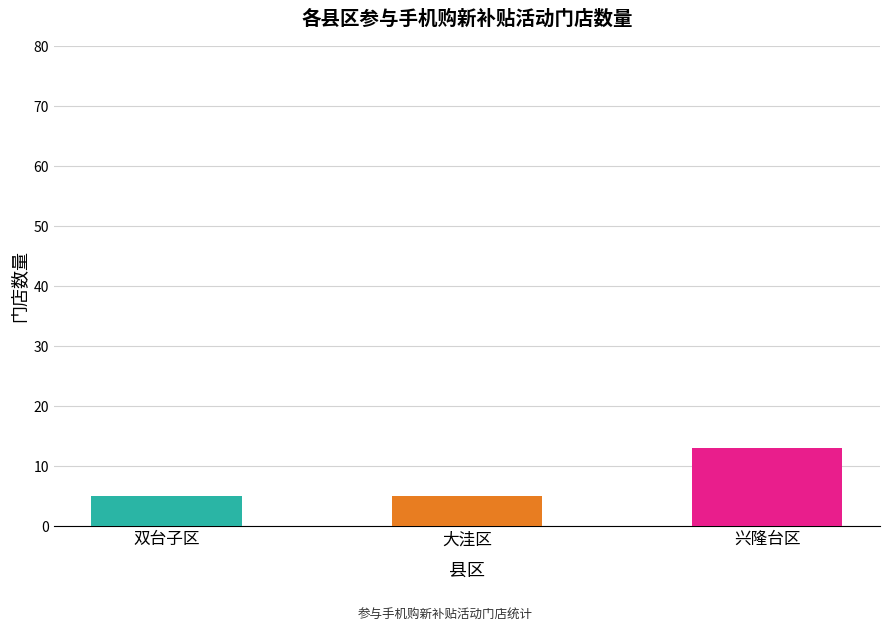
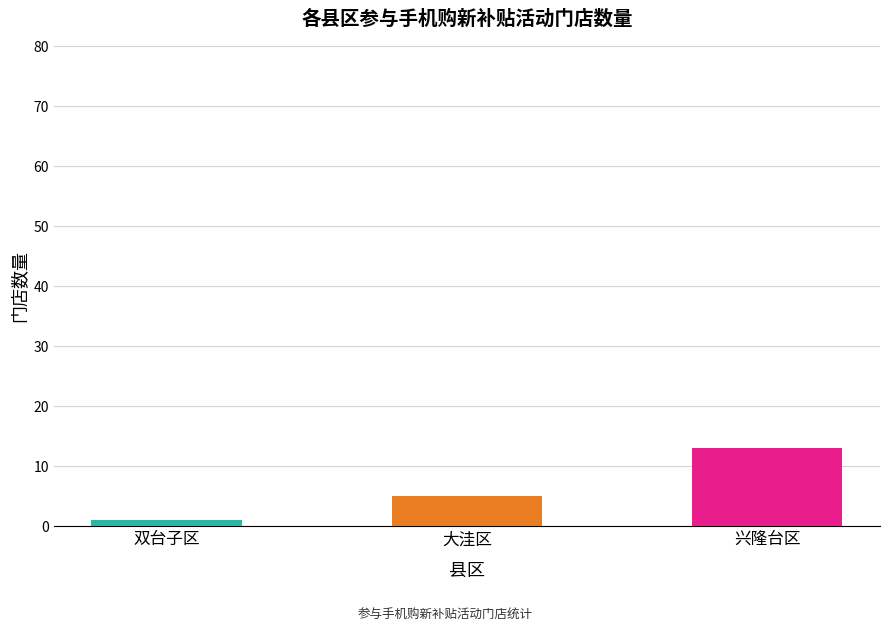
  {
-   "双台子区": 5,
+   "双台子区": 1,
    "大洼区": 5,
    "兴隆台区": 13
  }
